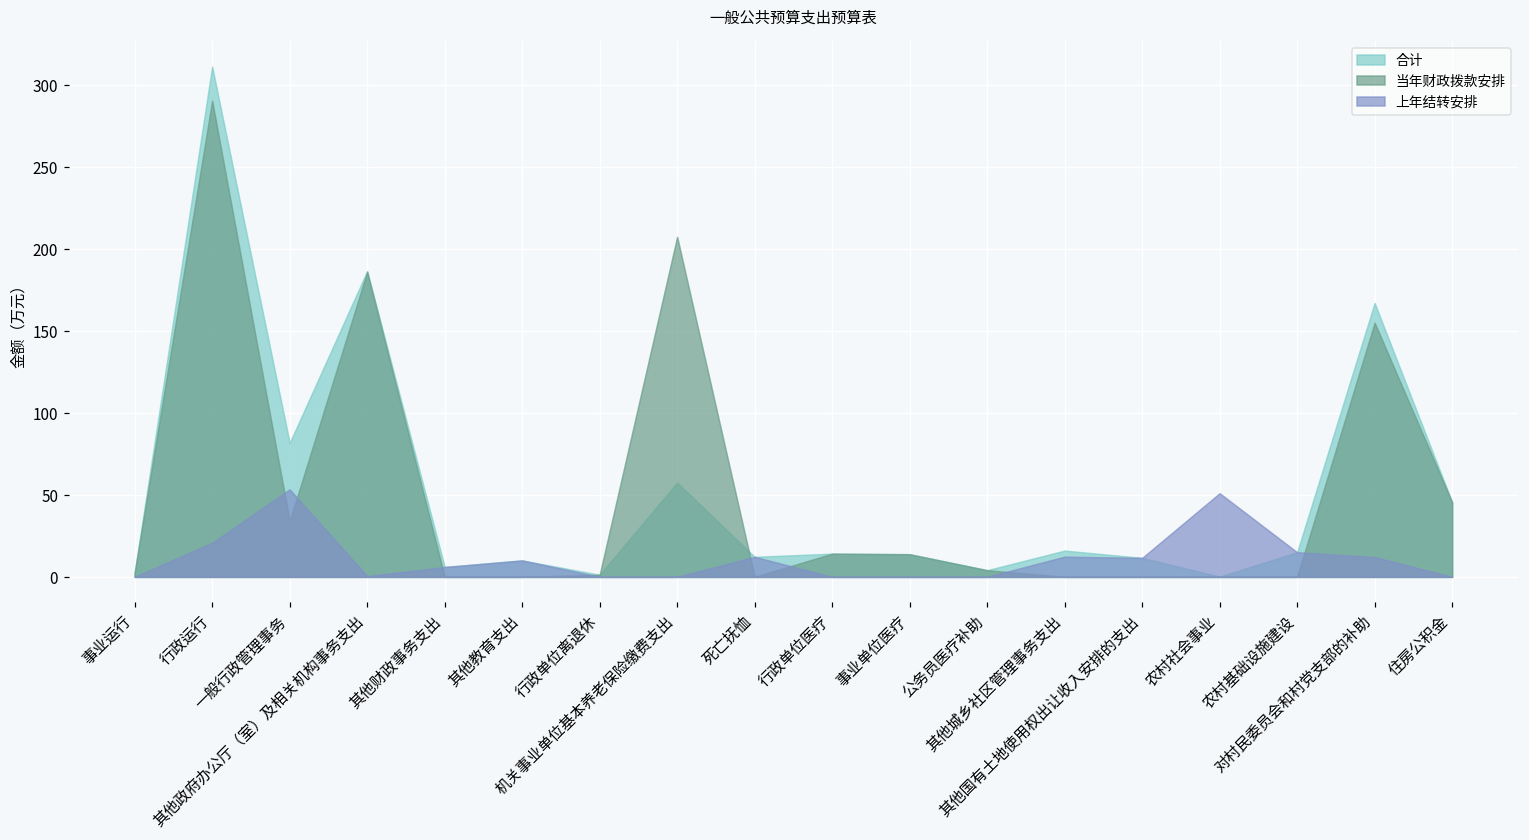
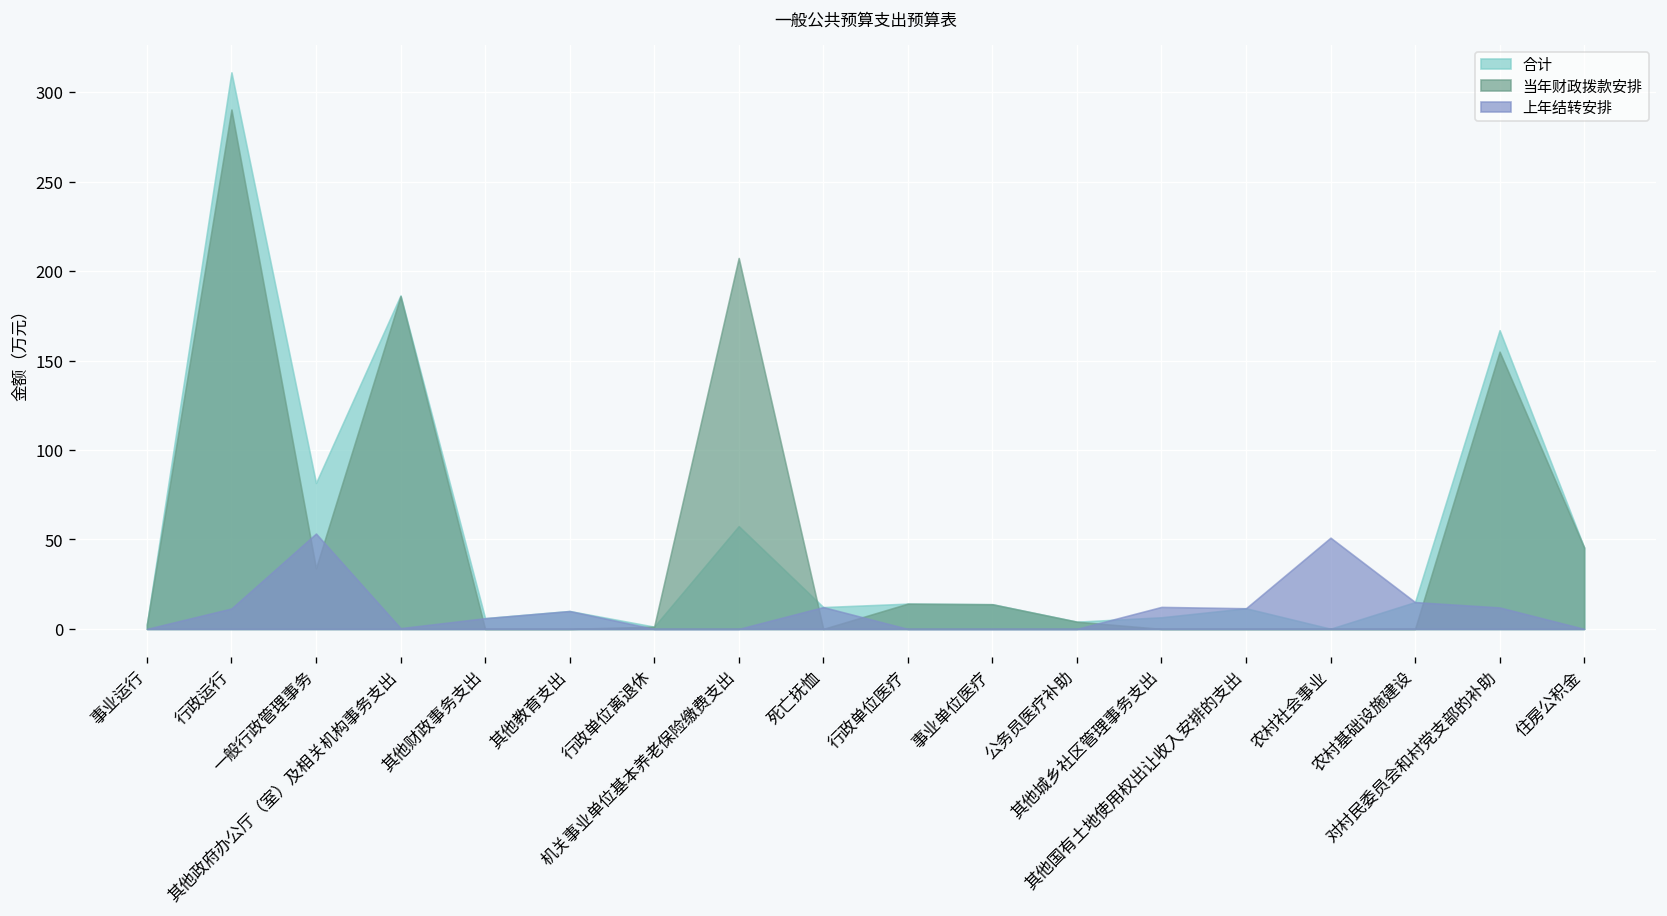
  {
    "合计": {
      "行政运行": 311,
      "一般行政管理事务": 82,
      "机关事业单位基本养老保险缴费支出": 57,
-     "其他城乡社区管理事务支出": 16,
+     "其他城乡社区管理事务支出": 7,
      "对村民委员会和村党支部的补助": 167
    },
    "当年财政拨款安排": {
      "行政运行": 290,
      "一般行政管理事务": 34,
      "其他财政事务支出": 0,
      "其他教育支出": 0,
      "机关事业单位基本养老保险缴费支出": 207,
      "死亡抚恤": 0,
      "其他城乡社区管理事务支出": 0,
      "其他国有土地使用权出让收入安排的支出": 0,
      "农村基础设施建设": 0,
      "对村民委员会和村党支部的补助": 155
    },
    "上年结转安排": {
      "事业运行": 0,
-     "行政运行": 21,
+     "行政运行": 11,
      "一般行政管理事务": 53,
      "机关事业单位基本养老保险缴费支出": 0,
      "行政单位医疗": 0,
      "事业单位医疗": 0,
      "公务员医疗补助": 0,
      "其他城乡社区管理事务支出": 12,
      "农村社会事业": 51,
      "对村民委员会和村党支部的补助": 12,
      "住房公积金": 0
    }
  }
